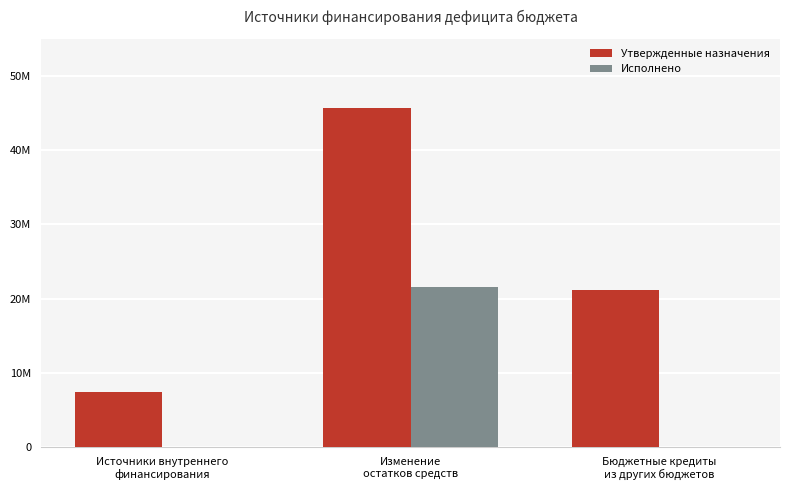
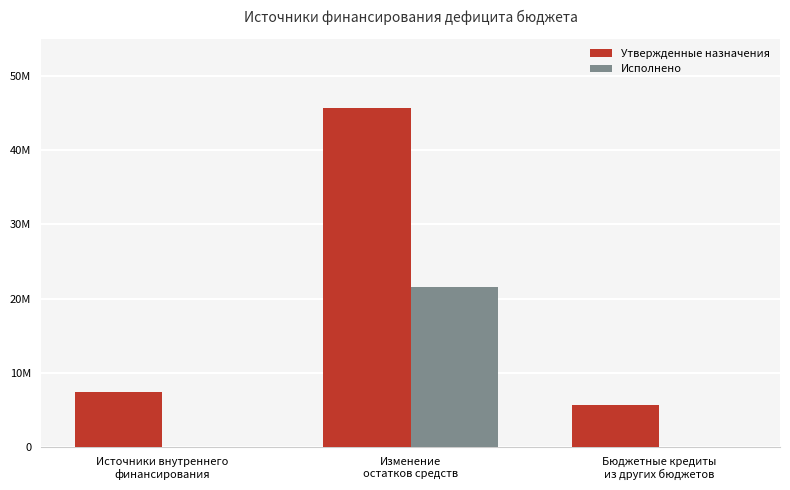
  {
    "Утвержденные назначения": {
      "Источники внутреннего финансирования": 7000000,
      "Изменение остатков средств": 46000000,
-     "Бюджетные кредиты из других бюджетов": 21000000
+     "Бюджетные кредиты из других бюджетов": 6000000
    },
    "Исполнено": {
      "Источники внутреннего финансирования": 0,
      "Изменение остатков средств": 22000000,
      "Бюджетные кредиты из других бюджетов": 0
    }
  }
